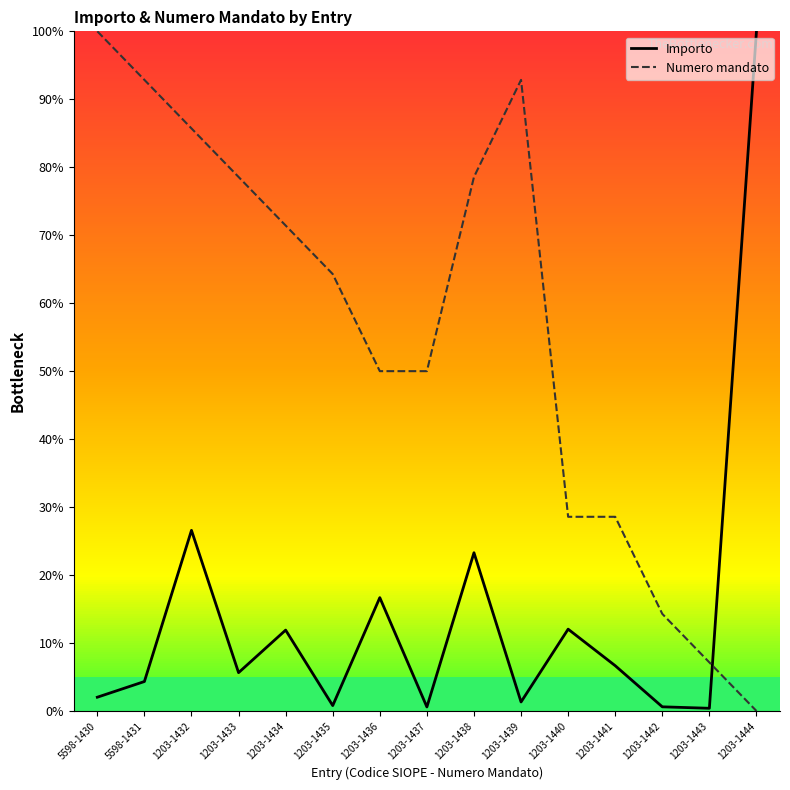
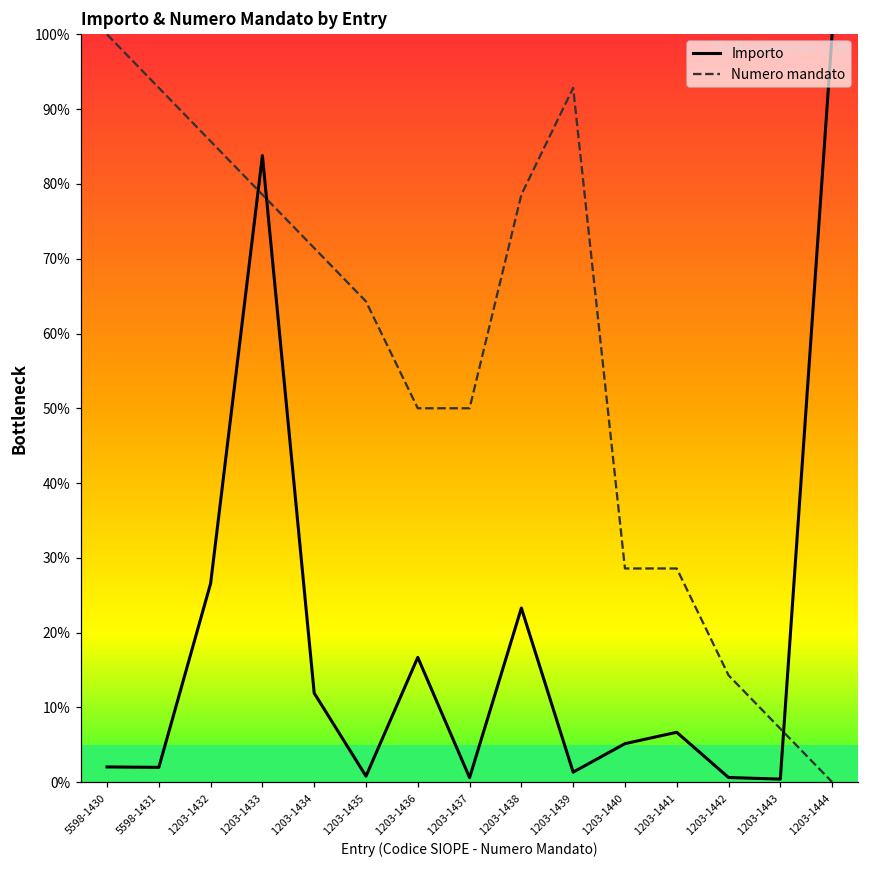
  {
    "Importo": {
      "5598-1430": "2%",
-     "5598-1431": "4%",
+     "5598-1431": "2%",
      "1203-1432": "27%",
-     "1203-1433": "6%",
+     "1203-1433": "84%",
      "1203-1434": "12%",
      "1203-1435": "1%",
      "1203-1436": "17%",
      "1203-1437": "1%",
      "1203-1438": "23%",
      "1203-1439": "1%",
-     "1203-1440": "12%",
+     "1203-1440": "5%",
      "1203-1441": "7%",
      "1203-1442": "1%",
      "1203-1443": "0%",
      "1203-1444": "100%"
    },
    "Numero mandato": {
      "5598-1430": "100%",
      "5598-1431": "93%",
      "1203-1432": "86%",
      "1203-1433": "79%",
      "1203-1434": "71%",
      "1203-1435": "64%",
      "1203-1436": "50%",
      "1203-1437": "50%",
      "1203-1438": "79%",
      "1203-1439": "93%",
      "1203-1440": "29%",
      "1203-1441": "29%",
      "1203-1442": "14%",
      "1203-1443": "7%",
      "1203-1444": "0%"
    }
  }
